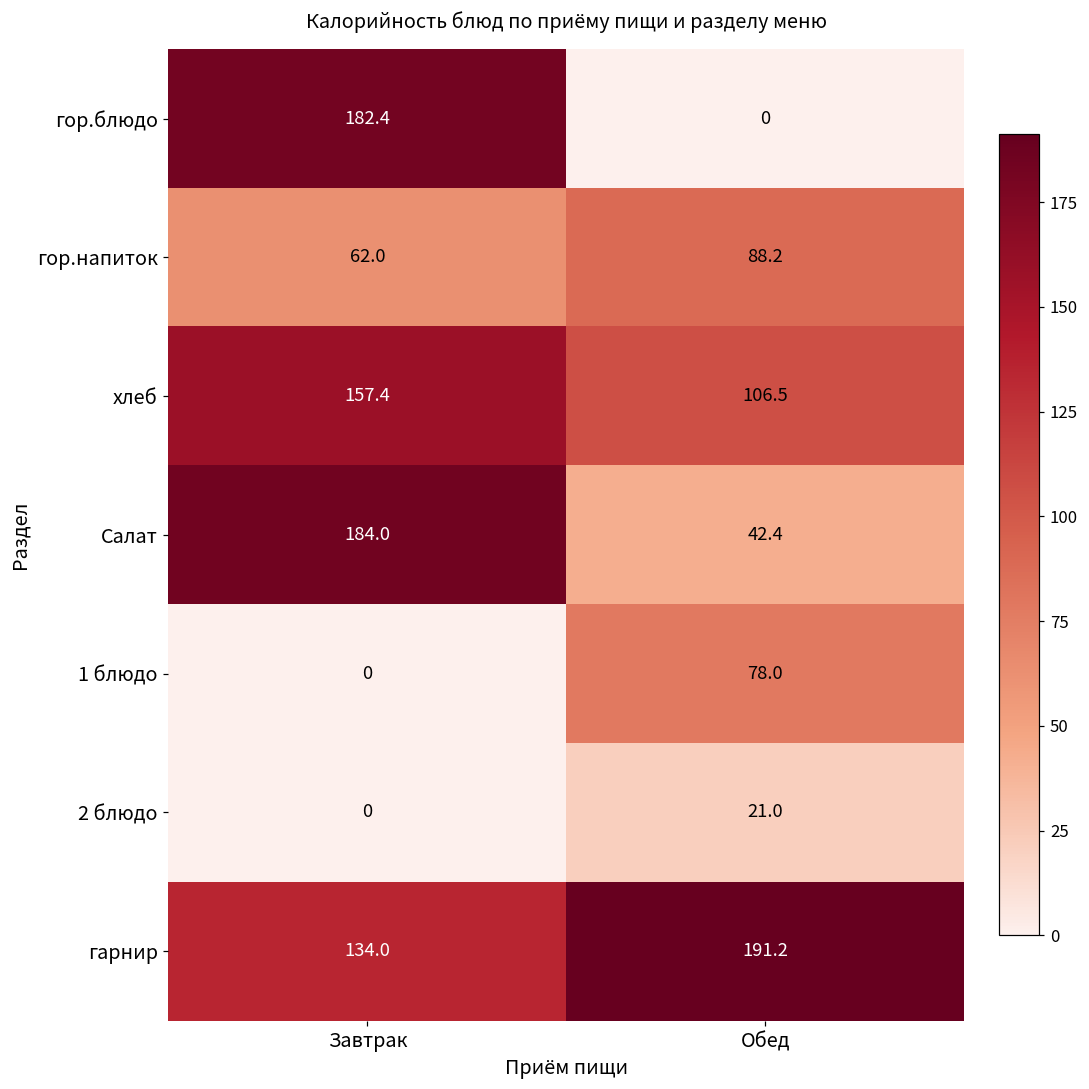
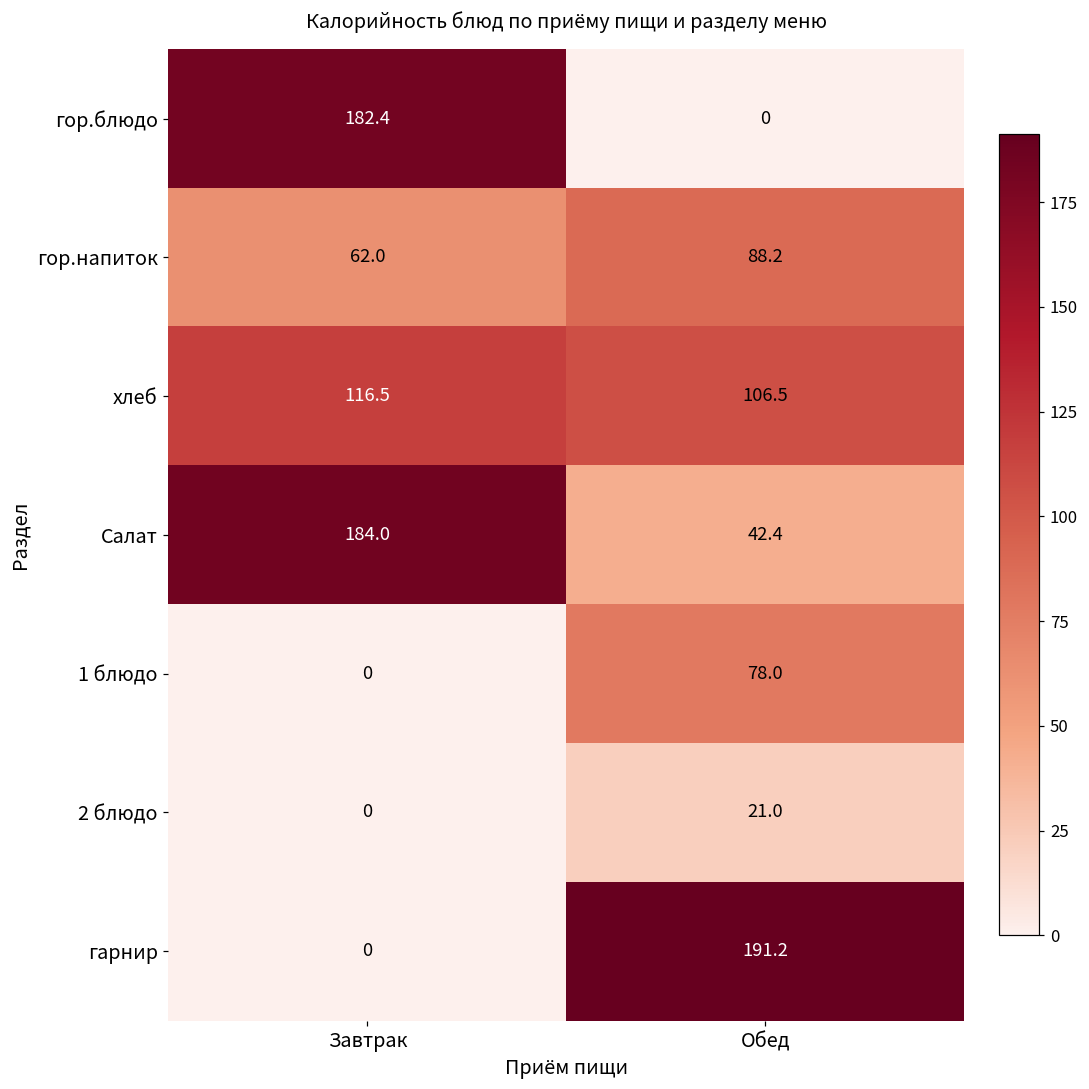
  {
    "гор.блюдо": {
      "Завтрак": 182.4,
      "Обед": 0
    },
    "гор.напиток": {
      "Завтрак": 62.0,
      "Обед": 88.2
    },
    "хлеб": {
-     "Завтрак": 157.4,
+     "Завтрак": 116.5,
      "Обед": 106.5
    },
    "Салат": {
      "Завтрак": 184.0,
      "Обед": 42.4
    },
    "1 блюдо": {
      "Завтрак": 0,
      "Обед": 78.0
    },
    "2 блюдо": {
      "Завтрак": 0,
      "Обед": 21.0
    },
    "гарнир": {
-     "Завтрак": 134.0,
+     "Завтрак": 0,
      "Обед": 191.2
    }
  }
